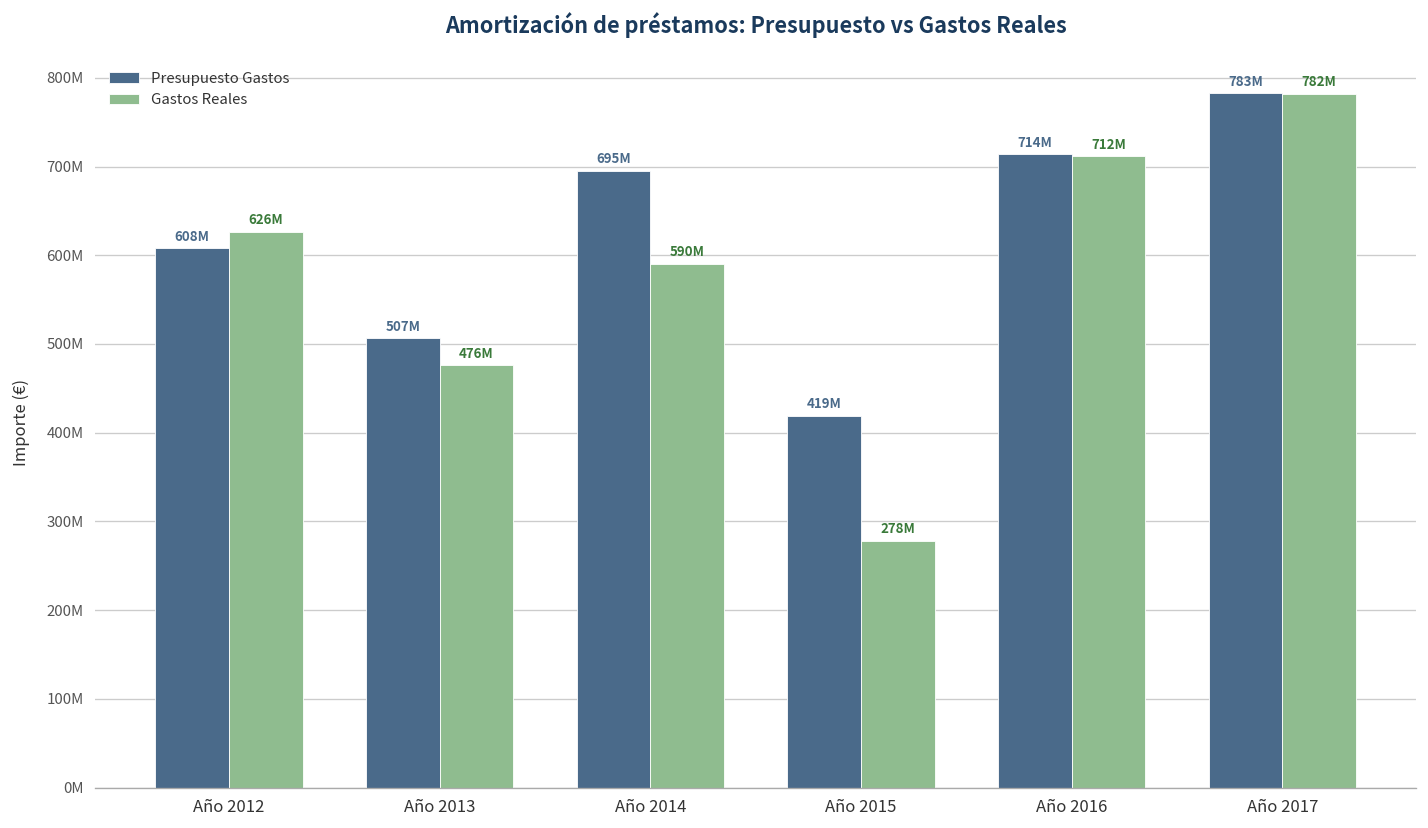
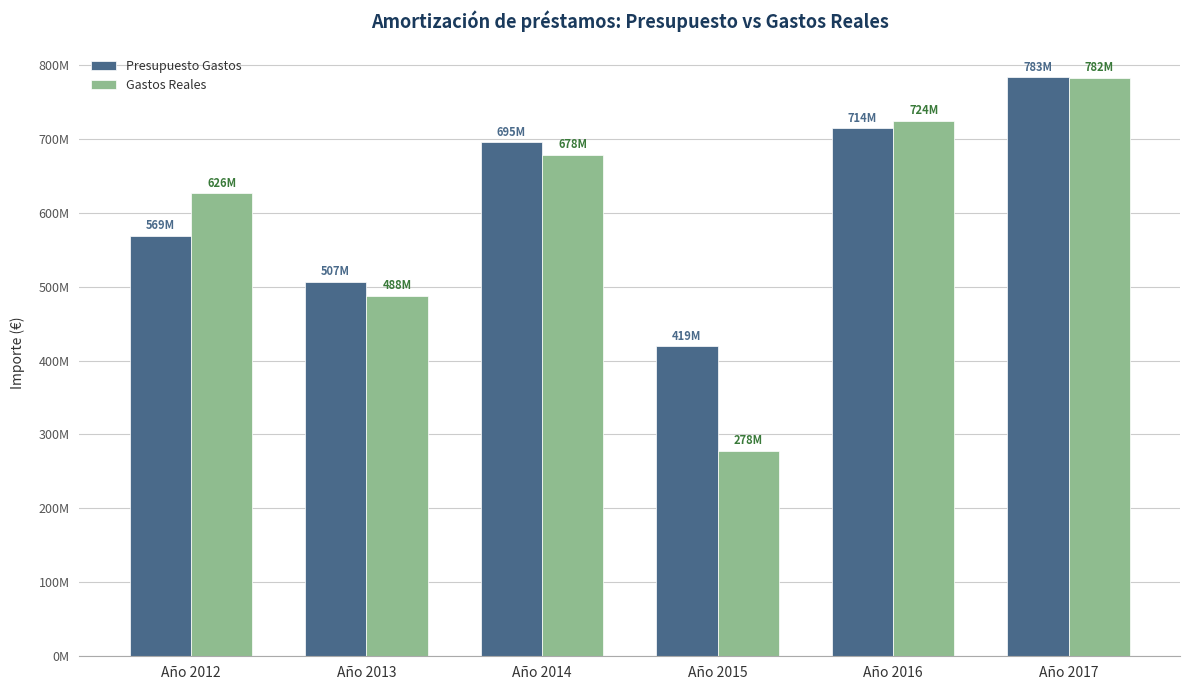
  {
    "Presupuesto Gastos": {
-     "Año 2012": "608M",
+     "Año 2012": "569M",
      "Año 2013": "507M",
      "Año 2014": "695M",
      "Año 2015": "419M",
      "Año 2016": "714M",
      "Año 2017": "783M"
    },
    "Gastos Reales": {
      "Año 2012": "626M",
-     "Año 2013": "476M",
-     "Año 2014": "590M",
+     "Año 2013": "488M",
+     "Año 2014": "678M",
      "Año 2015": "278M",
-     "Año 2016": "712M",
+     "Año 2016": "724M",
      "Año 2017": "782M"
    }
  }
